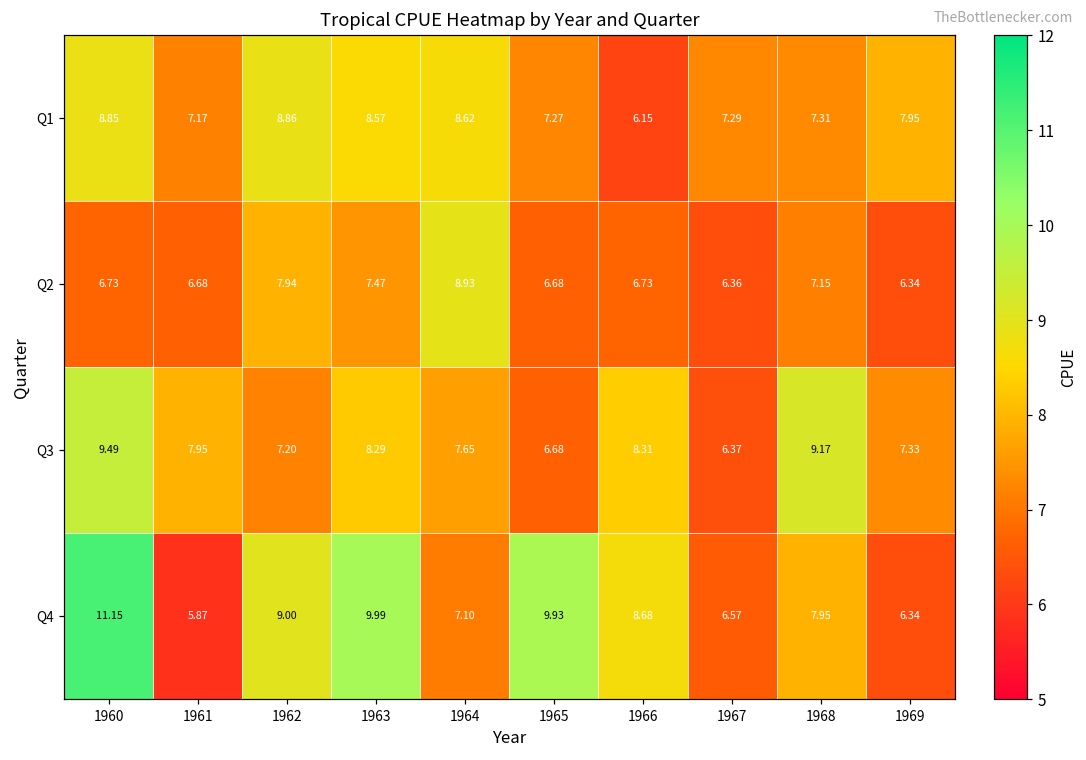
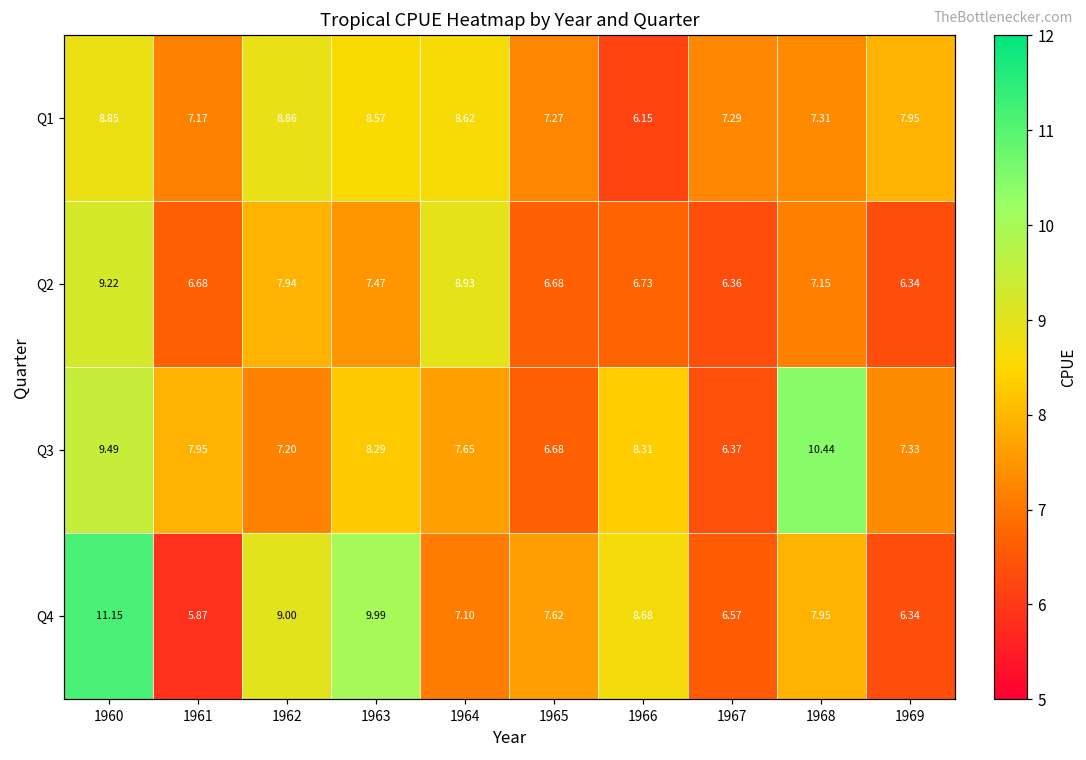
  {
    "Q1": {
      "1960": 8.85,
      "1961": 7.17,
      "1962": 8.86,
      "1963": 8.57,
      "1964": 8.62,
      "1965": 7.27,
      "1966": 6.15,
      "1967": 7.29,
      "1968": 7.31,
      "1969": 7.95
    },
    "Q2": {
-     "1960": 6.73,
+     "1960": 9.22,
      "1961": 6.68,
      "1962": 7.94,
      "1963": 7.47,
      "1964": 8.93,
      "1965": 6.68,
      "1966": 6.73,
      "1967": 6.36,
      "1968": 7.15,
      "1969": 6.34
    },
    "Q3": {
      "1960": 9.49,
      "1961": 7.95,
      "1962": 7.20,
      "1963": 8.29,
      "1964": 7.65,
      "1965": 6.68,
      "1966": 8.31,
      "1967": 6.37,
-     "1968": 9.17,
+     "1968": 10.44,
      "1969": 7.33
    },
    "Q4": {
      "1960": 11.15,
      "1961": 5.87,
      "1962": 9.00,
      "1963": 9.99,
      "1964": 7.10,
-     "1965": 9.93,
+     "1965": 7.62,
      "1966": 8.68,
      "1967": 6.57,
      "1968": 7.95,
      "1969": 6.34
    }
  }
